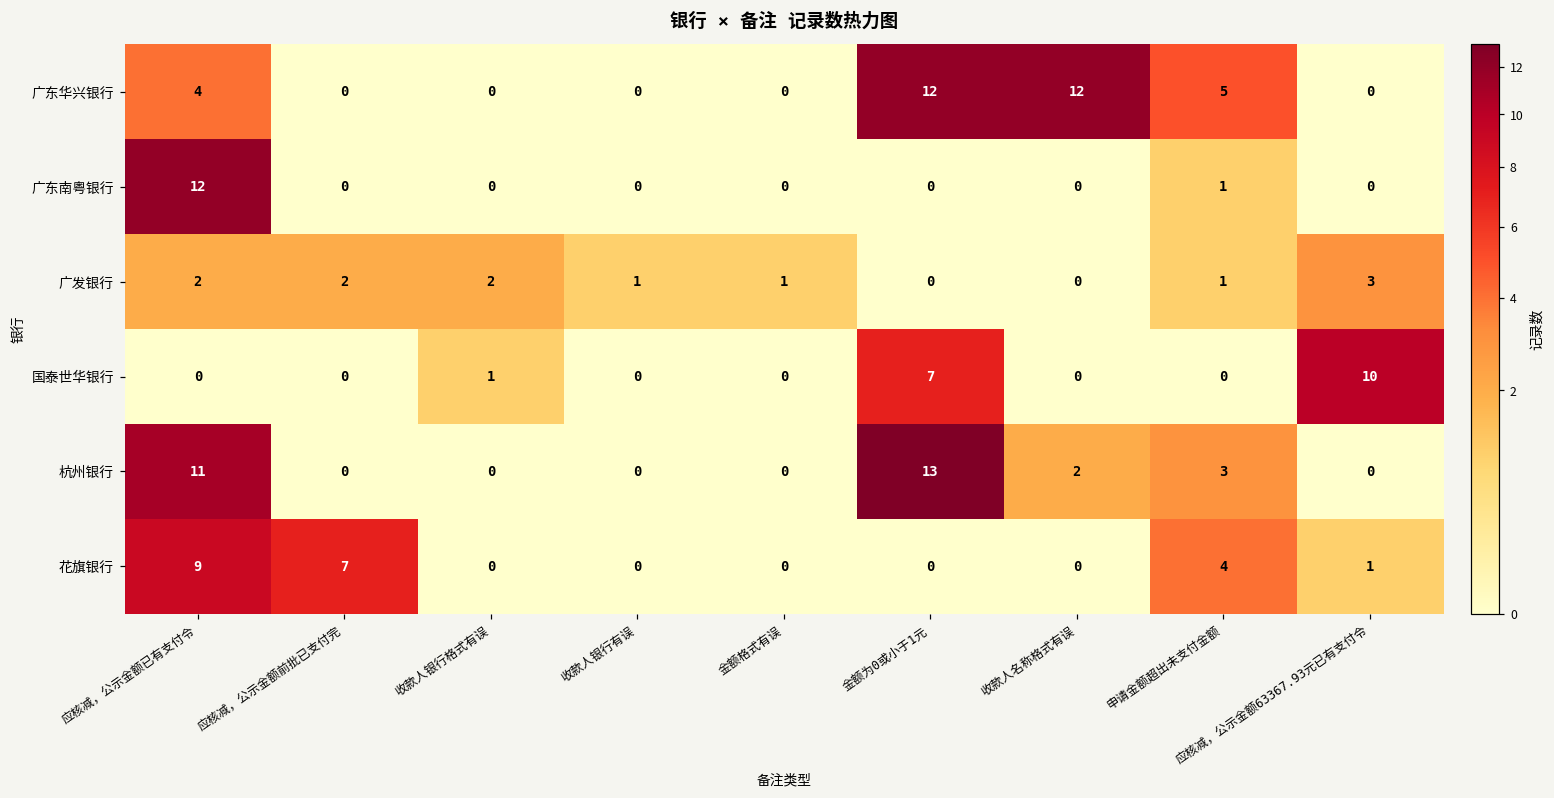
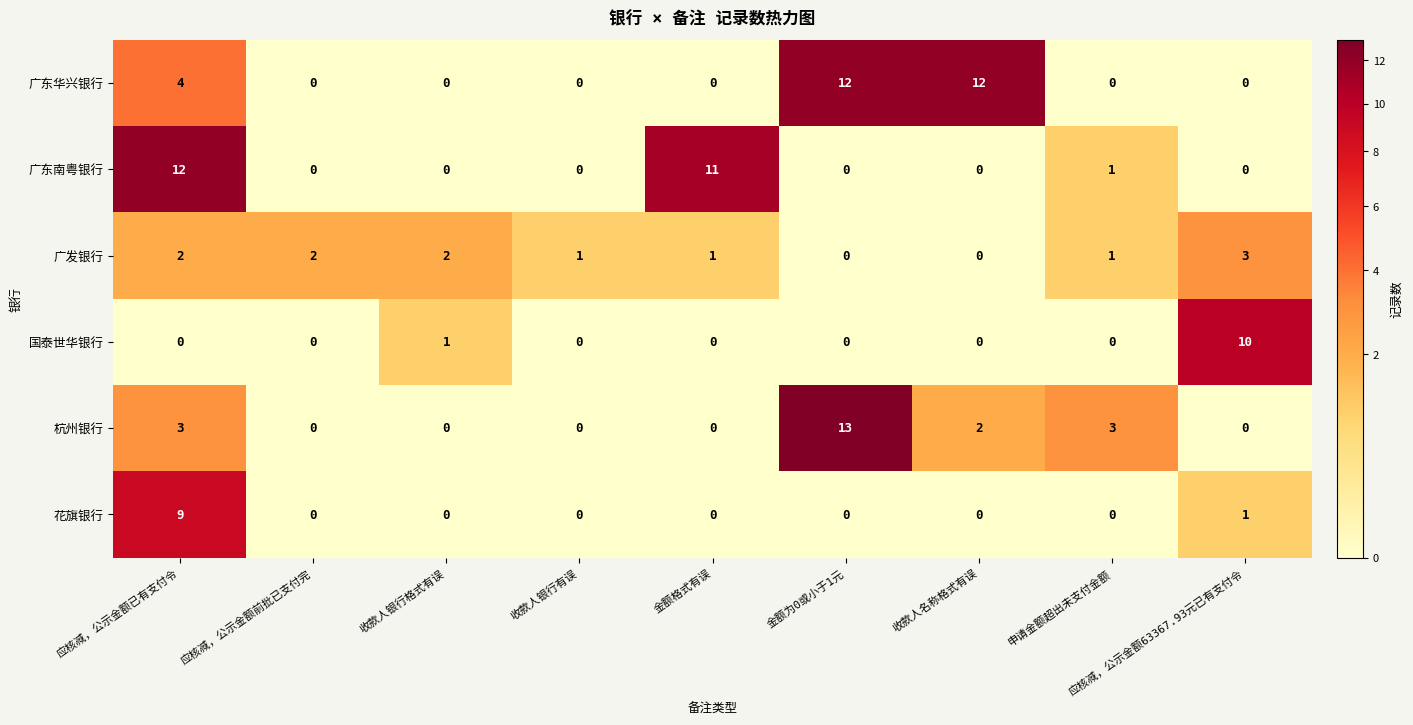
  {
    "广东华兴银行": {
      "应核减，公示金额已有支付令": 4,
      "应核减，公示金额前批已支付完": 0,
      "收款人银行格式有误": 0,
      "收款人银行有误": 0,
      "金额格式有误": 0,
      "金额为0或小于1元": 12,
      "收款人名称格式有误": 12,
-     "申请金额超出未支付金额": 5,
+     "申请金额超出未支付金额": 0,
      "应核减，公示金额63367.93元已有支付令": 0
    },
    "广东南粤银行": {
      "应核减，公示金额已有支付令": 12,
      "应核减，公示金额前批已支付完": 0,
      "收款人银行格式有误": 0,
      "收款人银行有误": 0,
-     "金额格式有误": 0,
+     "金额格式有误": 11,
      "金额为0或小于1元": 0,
      "收款人名称格式有误": 0,
      "申请金额超出未支付金额": 1,
      "应核减，公示金额63367.93元已有支付令": 0
    },
    "广发银行": {
      "应核减，公示金额已有支付令": 2,
      "应核减，公示金额前批已支付完": 2,
      "收款人银行格式有误": 2,
      "收款人银行有误": 1,
      "金额格式有误": 1,
      "金额为0或小于1元": 0,
      "收款人名称格式有误": 0,
      "申请金额超出未支付金额": 1,
      "应核减，公示金额63367.93元已有支付令": 3
    },
    "国泰世华银行": {
      "应核减，公示金额已有支付令": 0,
      "应核减，公示金额前批已支付完": 0,
      "收款人银行格式有误": 1,
      "收款人银行有误": 0,
      "金额格式有误": 0,
-     "金额为0或小于1元": 7,
+     "金额为0或小于1元": 0,
      "收款人名称格式有误": 0,
      "申请金额超出未支付金额": 0,
      "应核减，公示金额63367.93元已有支付令": 10
    },
    "杭州银行": {
-     "应核减，公示金额已有支付令": 11,
+     "应核减，公示金额已有支付令": 3,
      "应核减，公示金额前批已支付完": 0,
      "收款人银行格式有误": 0,
      "收款人银行有误": 0,
      "金额格式有误": 0,
      "金额为0或小于1元": 13,
      "收款人名称格式有误": 2,
      "申请金额超出未支付金额": 3,
      "应核减，公示金额63367.93元已有支付令": 0
    },
    "花旗银行": {
      "应核减，公示金额已有支付令": 9,
-     "应核减，公示金额前批已支付完": 7,
+     "应核减，公示金额前批已支付完": 0,
      "收款人银行格式有误": 0,
      "收款人银行有误": 0,
      "金额格式有误": 0,
      "金额为0或小于1元": 0,
      "收款人名称格式有误": 0,
-     "申请金额超出未支付金额": 4,
+     "申请金额超出未支付金额": 0,
      "应核减，公示金额63367.93元已有支付令": 1
    }
  }
